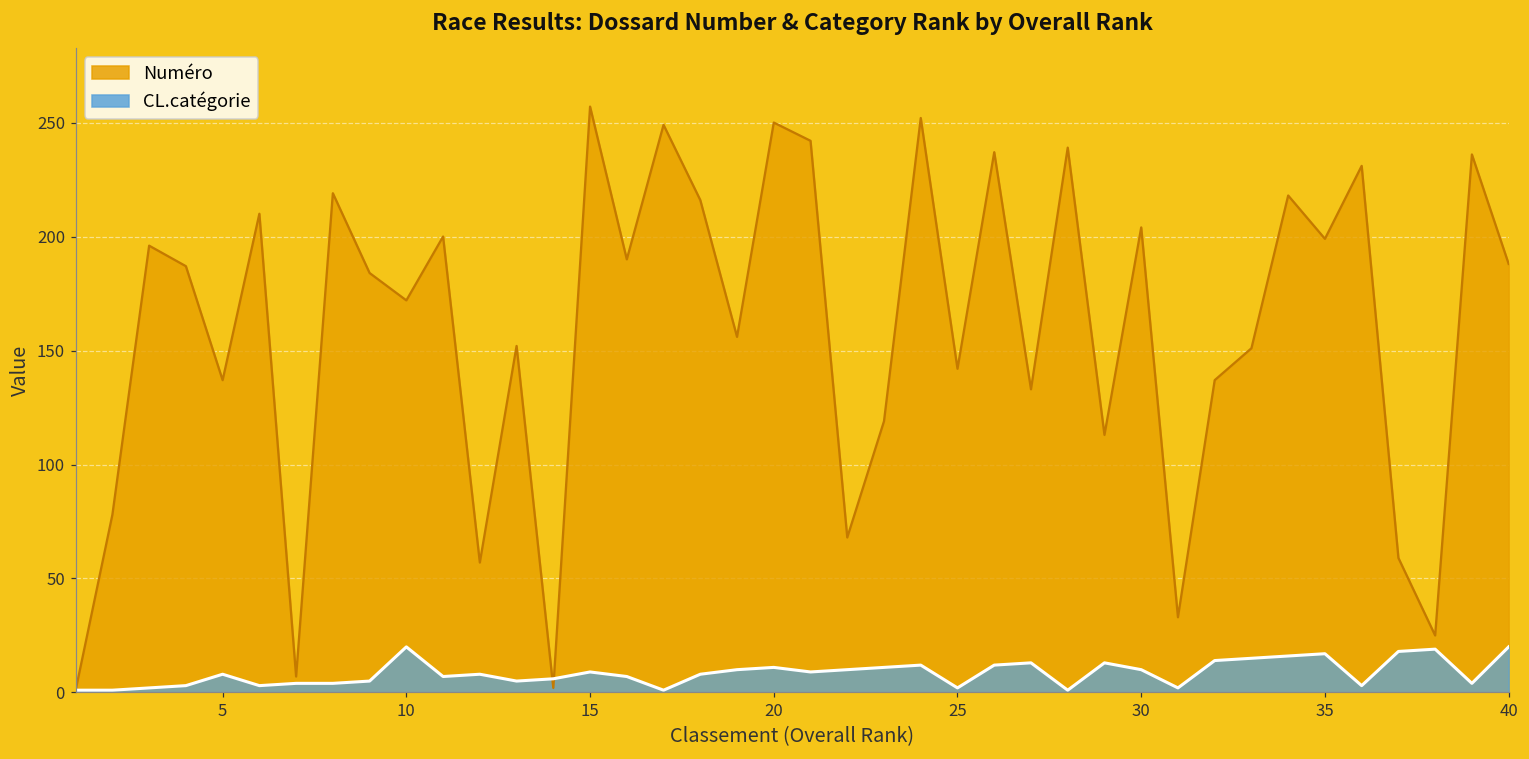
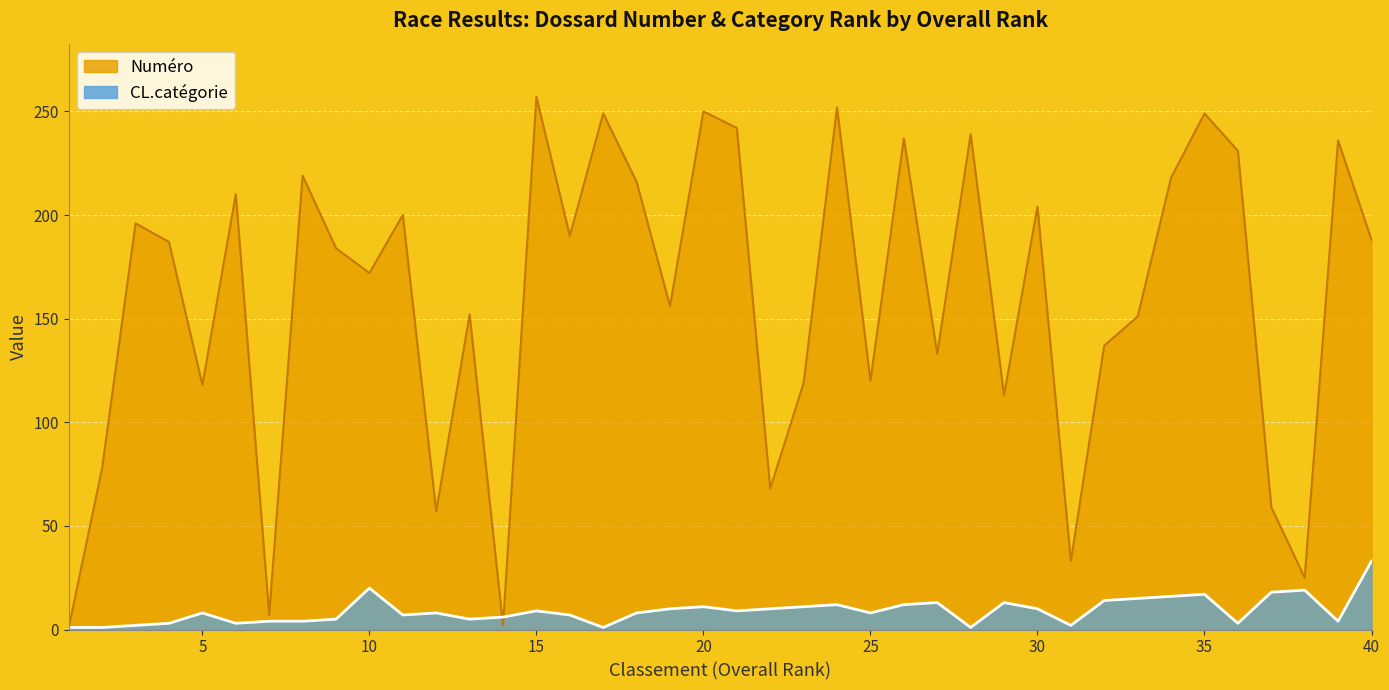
  {
    "Numéro": {
-     "5": 137,
+     "5": 118,
      "10": 172,
      "15": 257,
      "20": 250,
-     "25": 142,
+     "25": 120,
      "30": 204,
-     "35": 199,
+     "35": 249,
      "40": 188
    },
    "CL.catégorie": {
      "5": 8,
      "10": 20,
      "15": 9,
      "20": 11,
-     "25": 2,
+     "25": 8,
      "30": 10,
      "35": 17,
-     "40": 20
+     "40": 33
    }
  }
